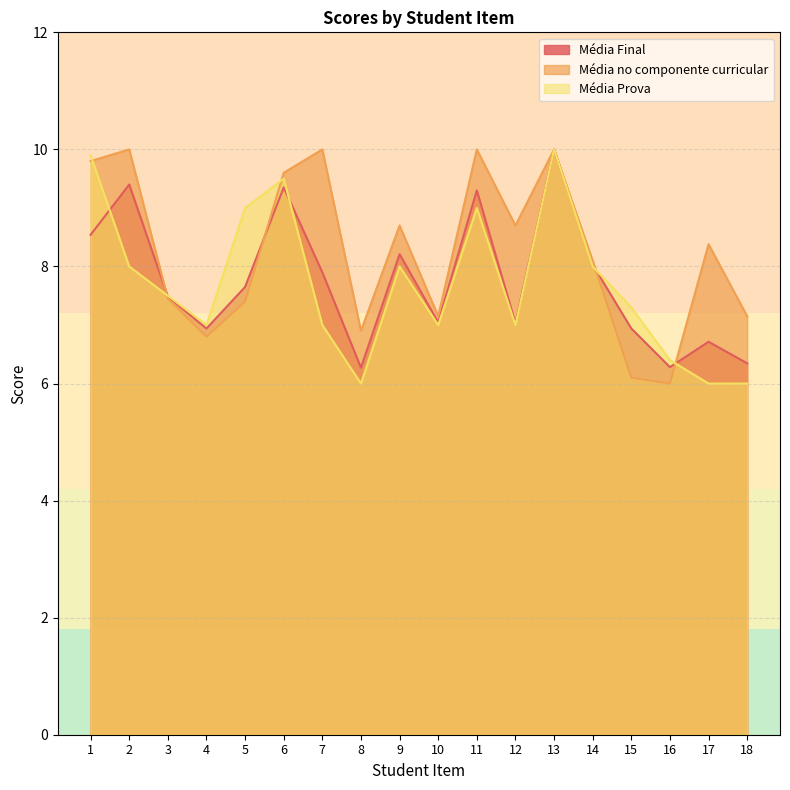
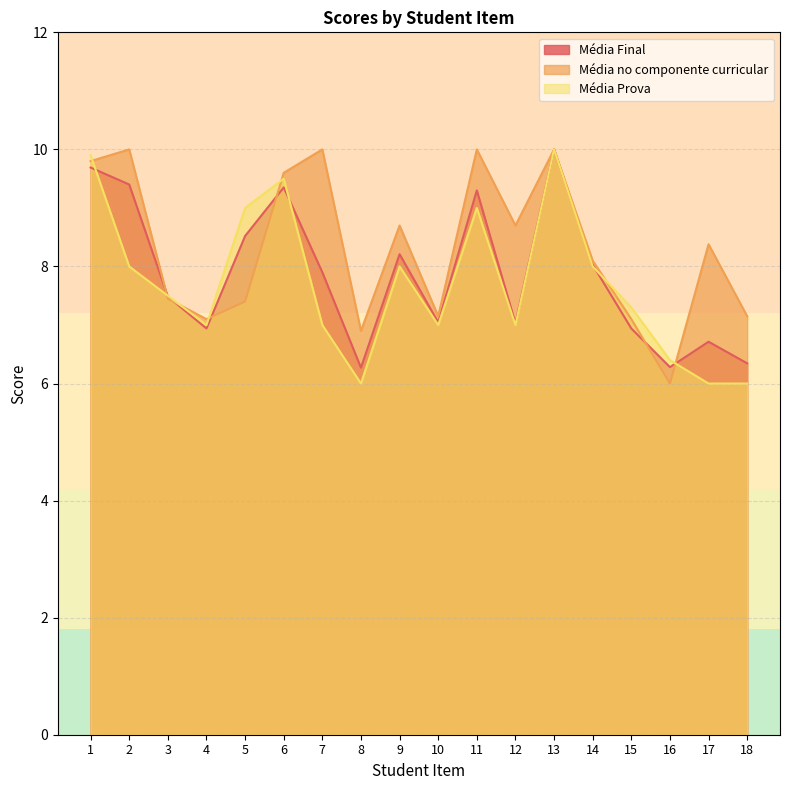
  {
    "Média Final": {
-     "1": 8.5,
+     "1": 9.7,
      "2": 9.4,
      "4": 6.9,
-     "5": 7.7,
+     "5": 8.5,
      "6": 9.4,
      "7": 7.9,
      "8": 6.3,
      "9": 8.2,
      "10": 7.0,
      "11": 9.3,
      "15": 6.9,
      "16": 6.3,
      "17": 6.7,
      "18": 6.3
    },
    "Média no componente curricular": {
      "1": 9.8,
      "2": 10.0,
-     "4": 6.8,
+     "4": 7.1,
      "5": 7.4,
      "6": 9.6,
      "7": 10.0,
      "8": 6.9,
      "9": 8.7,
      "10": 7.2,
      "11": 10.0,
      "12": 8.7,
      "14": 8.1,
-     "15": 6.1,
+     "15": 7.1,
      "16": 6.0,
      "17": 8.4,
      "18": 7.2
    },
    "Média Prova": {
      "1": 9.9,
      "2": 8.0,
      "4": 7.0,
      "5": 9.0,
      "6": 9.5,
      "7": 7.0,
      "8": 6.0,
      "9": 8.0,
      "10": 7.0,
      "11": 9.0,
      "15": 7.3,
      "16": 6.4,
      "17": 6.0,
      "18": 6.0
    }
  }
